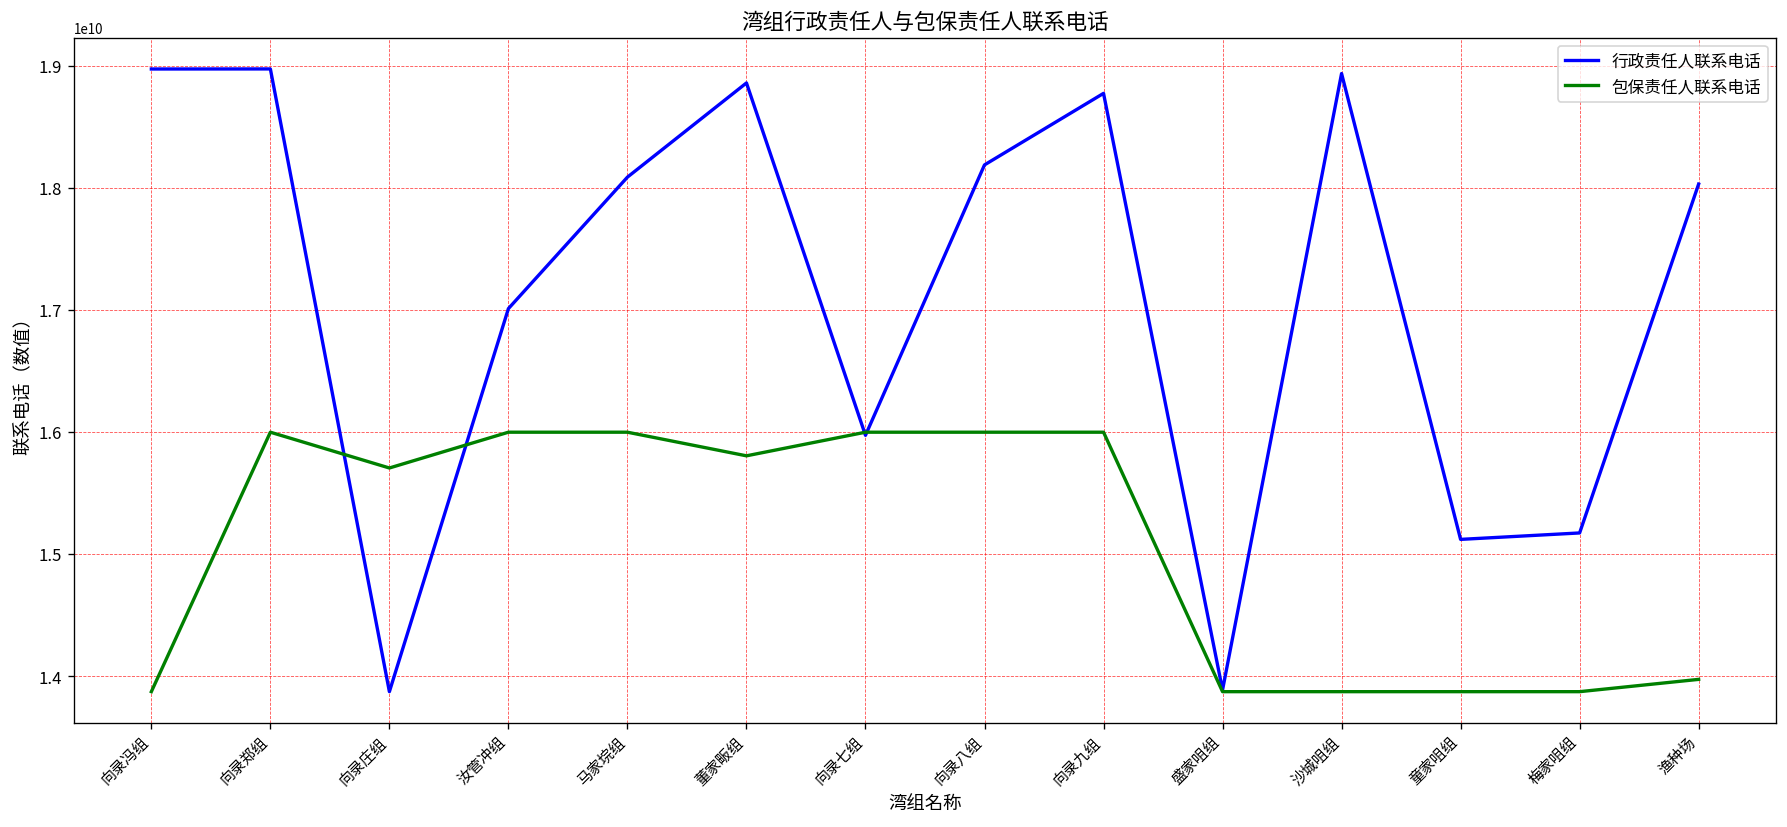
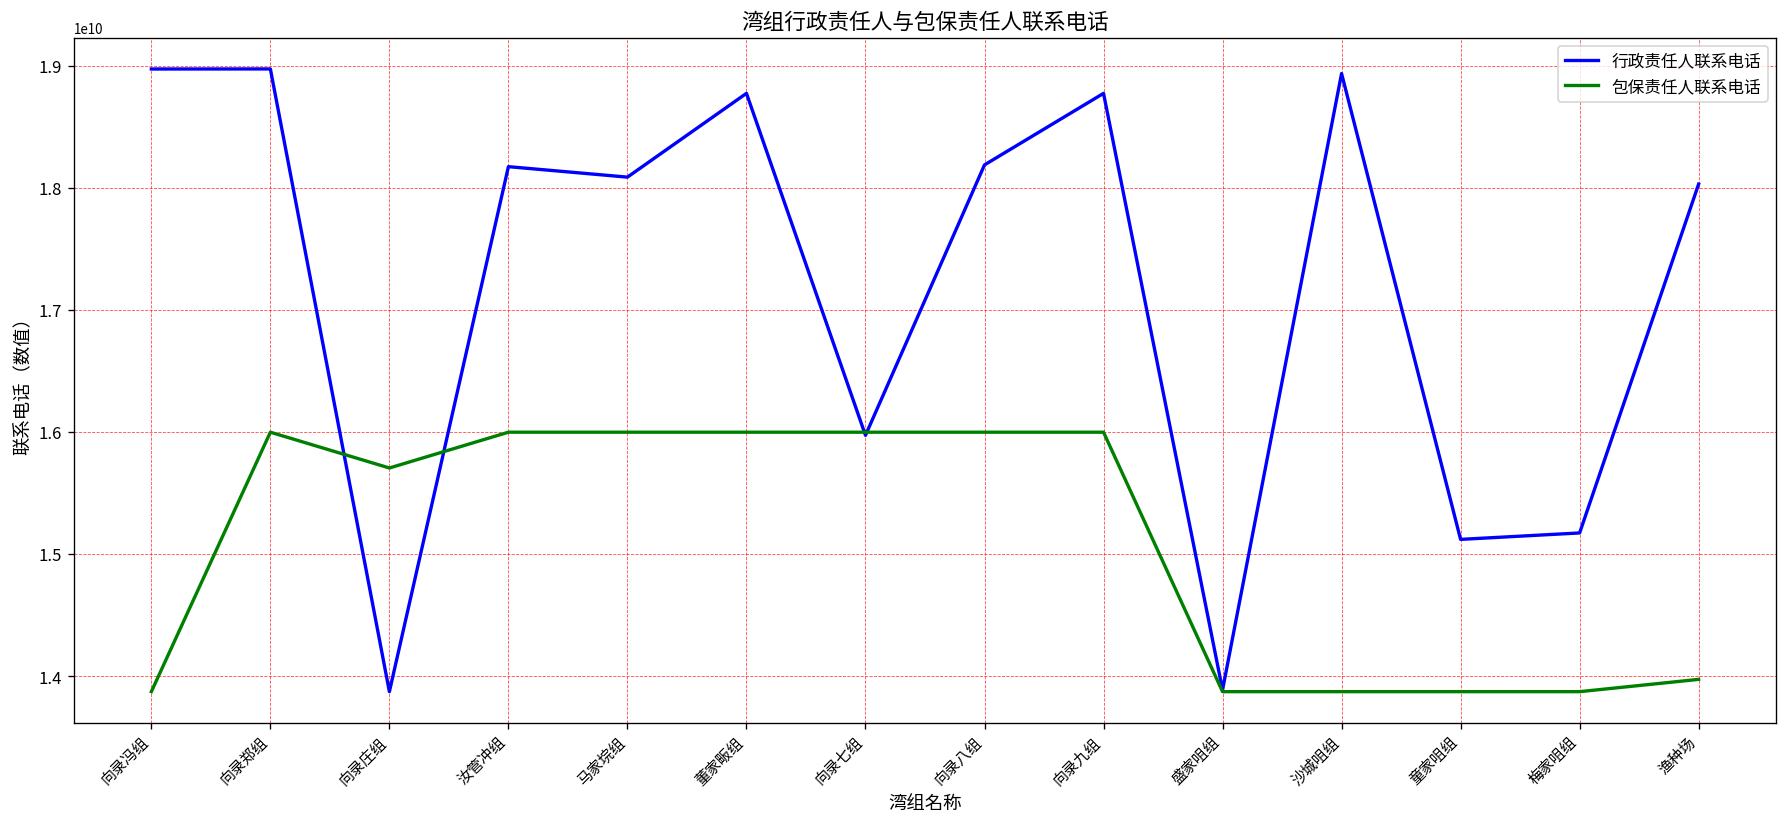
  {
    "行政责任人联系电话": {
      "向录冯组": 18970000000,
      "向录郑组": 18970000000,
      "向录庄组": 13870000000,
-     "汝管冲组": 17010000000,
+     "汝管冲组": 18170000000,
      "马家垸组": 18090000000,
-     "董家畈组": 18860000000,
+     "董家畈组": 18770000000,
      "向录七组": 15970000000,
      "向录八组": 18190000000,
      "向录九组": 18770000000,
      "沙城咀组": 18930000000,
      "童家咀组": 15120000000,
      "梅家咀组": 15170000000,
      "渔种场": 18030000000
    },
    "包保责任人联系电话": {
      "向录冯组": 13870000000,
      "向录郑组": 16000000000,
      "向录庄组": 15700000000,
      "汝管冲组": 16000000000,
      "马家垸组": 16000000000,
-     "董家畈组": 15800000000,
+     "董家畈组": 16000000000,
      "向录七组": 16000000000,
      "向录八组": 16000000000,
      "向录九组": 16000000000,
      "沙城咀组": 13870000000,
      "童家咀组": 13870000000,
      "梅家咀组": 13870000000,
      "渔种场": 13970000000
    }
  }
